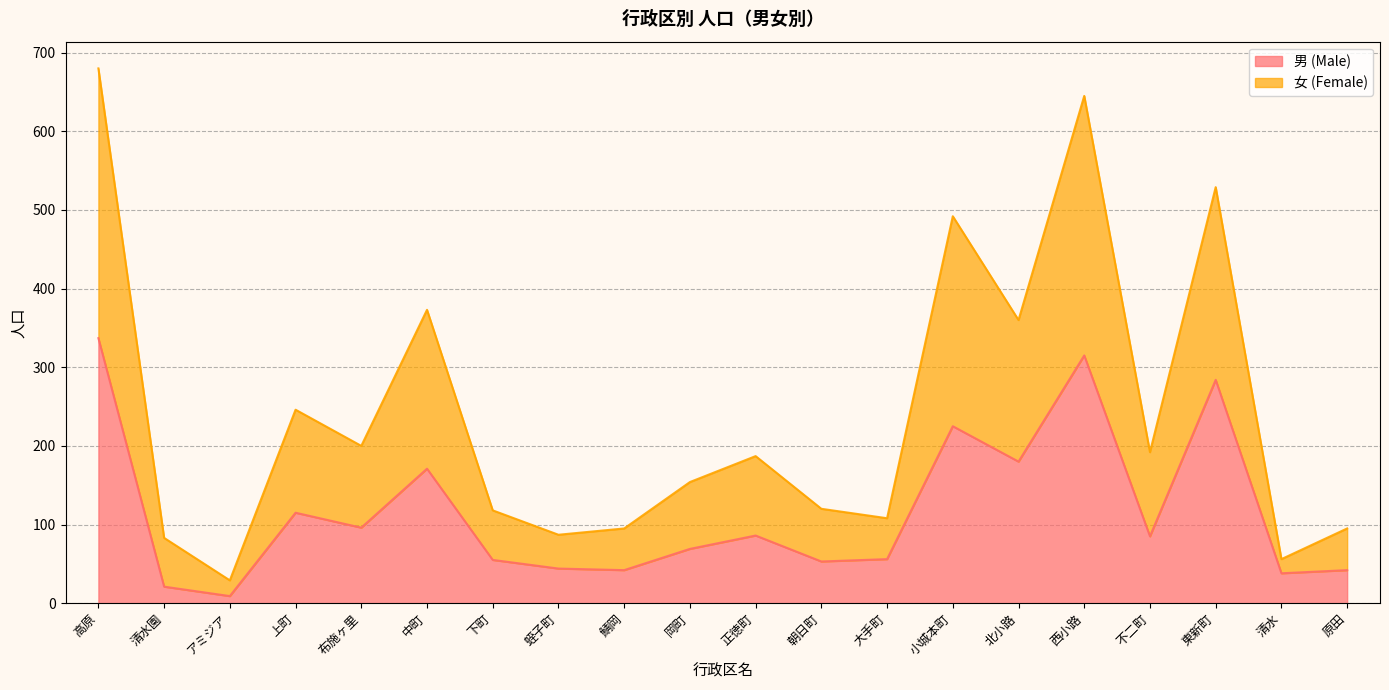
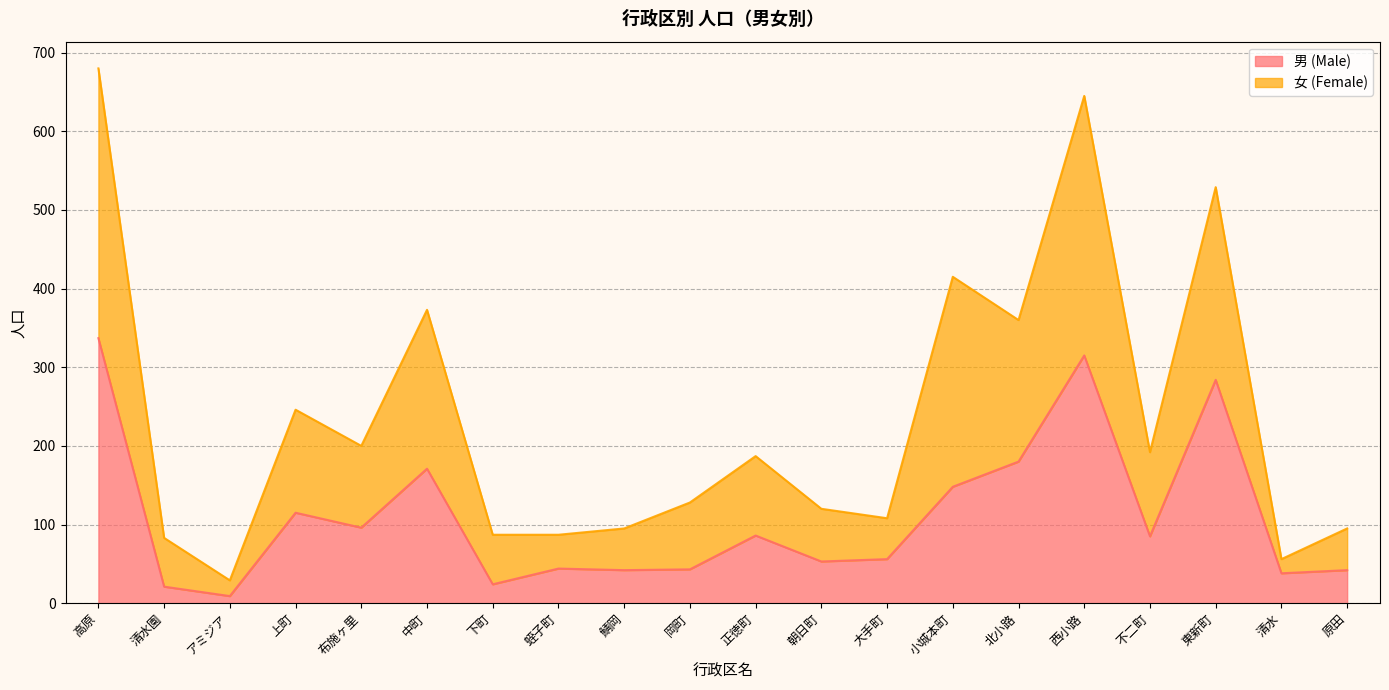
  {
    "男 (Male)": {
      "高原": 340,
      "清水園": 20,
      "アミジア": 10,
      "上町": 120,
      "布施ヶ里": 100,
      "中町": 170,
-     "下町": 60,
+     "下町": 20,
      "蛭子町": 40,
      "鯖岡": 40,
-     "岡町": 70,
+     "岡町": 40,
      "正徳町": 90,
      "朝日町": 50,
      "大手町": 60,
-     "小城本町": 230,
+     "小城本町": 150,
      "北小路": 180,
      "西小路": 320,
      "不二町": 90,
      "東新町": 280,
      "清水": 40,
      "原田": 40
    },
    "女 (Female)": {
      "高原": 340,
      "清水園": 60,
      "アミジア": 20,
      "上町": 130,
      "布施ヶ里": 100,
      "中町": 200,
      "下町": 60,
      "蛭子町": 40,
      "鯖岡": 50,
      "岡町": 90,
      "正徳町": 100,
      "朝日町": 70,
      "大手町": 50,
      "小城本町": 270,
      "北小路": 180,
      "西小路": 330,
      "不二町": 110,
      "東新町": 250,
      "清水": 20,
      "原田": 50
    }
  }
